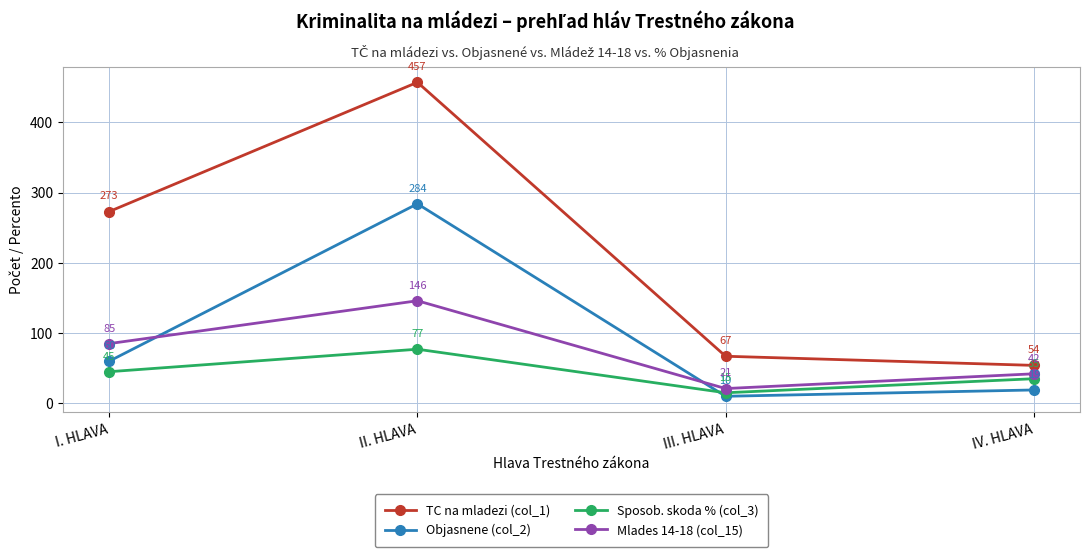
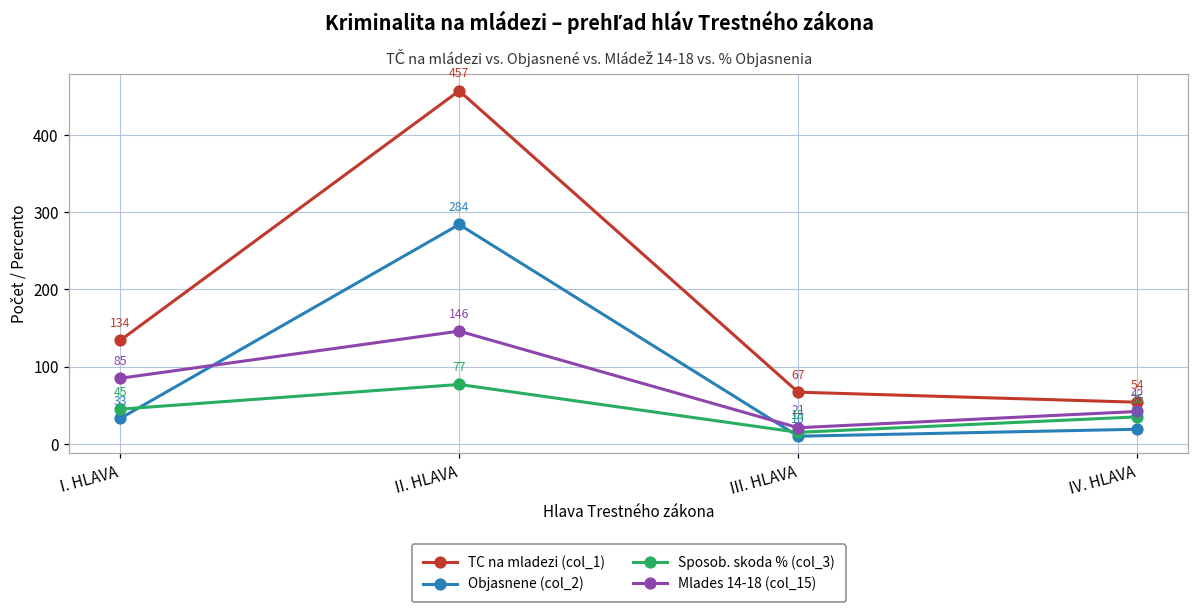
  {
    "TC na mladezi (col_1)": {
-     "I. HLAVA": 273,
+     "I. HLAVA": 134,
      "II. HLAVA": 457,
      "III. HLAVA": 67
    },
    "Objasnene (col_2)": {
-     "I. HLAVA": 60,
+     "I. HLAVA": 33,
      "II. HLAVA": 284
    },
    "Sposob. skoda % (col_3)": {
      "II. HLAVA": 77
    },
    "Mlades 14-18 (col_15)": {
      "I. HLAVA": 85,
      "II. HLAVA": 146
    }
  }
